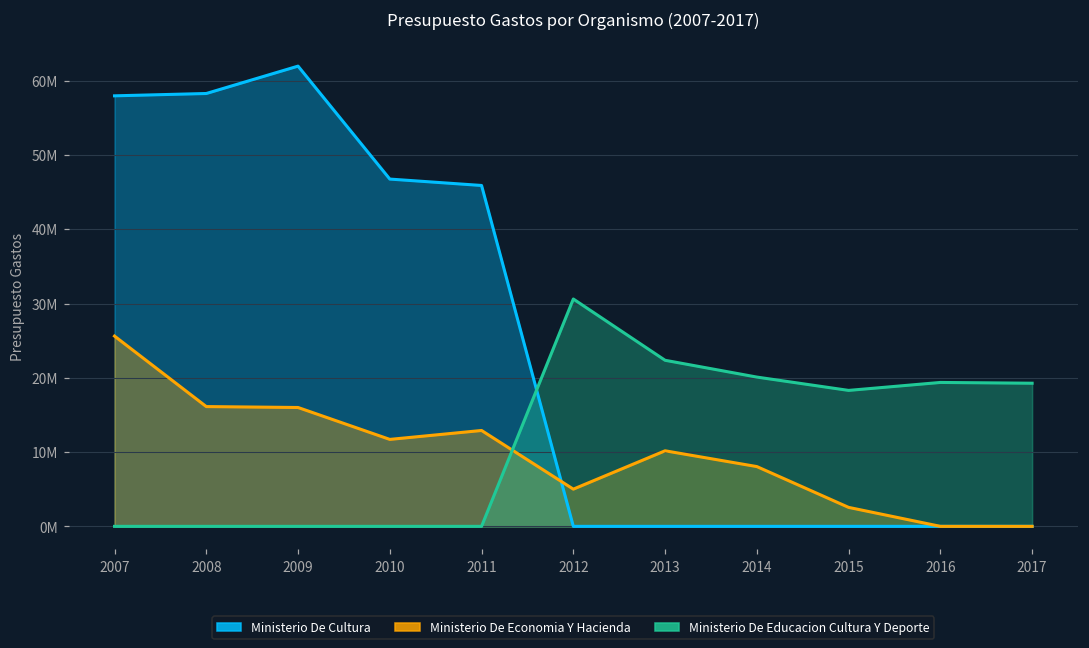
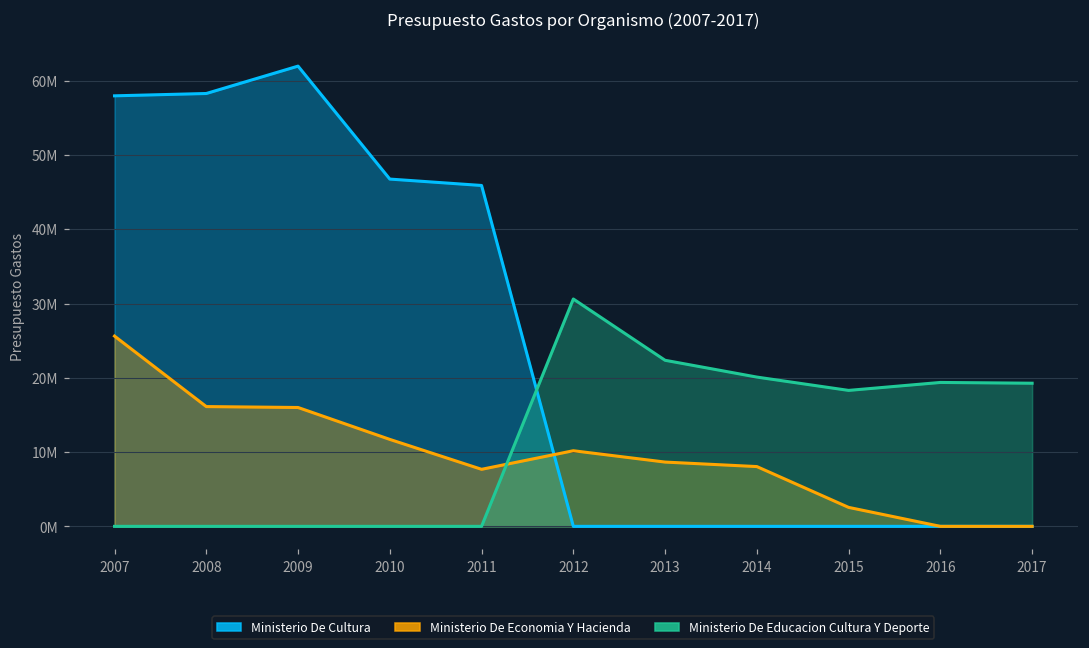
  {
    "Ministerio De Economia Y Hacienda": {
      "2007": 26000000,
      "2008": 16000000,
      "2009": 16000000,
      "2010": 12000000,
-     "2011": 13000000,
-     "2012": 5000000,
-     "2013": 10000000,
+     "2011": 8000000,
+     "2012": 10000000,
+     "2013": 9000000,
      "2014": 8000000,
      "2015": 3000000
    }
  }
